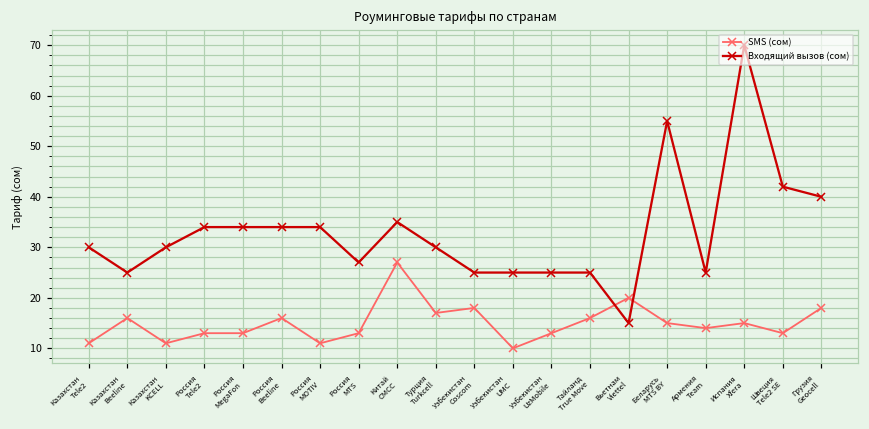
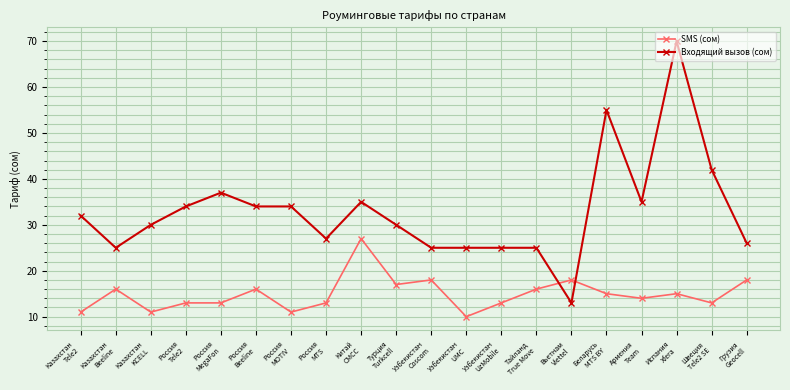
  {
    "SMS (сом)": {
      "Казахстан Tele2": 11,
      "Казахстан Beeline": 16,
      "Казахстан KCELL": 11,
      "Россия Tele2": 13,
      "Россия MegaFon": 13,
      "Россия Beeline": 16,
      "Россия MOTIV": 11,
      "Россия MTS": 13,
      "Китай CMCC": 27,
      "Турция Turkcell": 17,
      "Узбекистан Coscom": 18,
      "Узбекистан UMC": 10,
      "Узбекистан UzMobile": 13,
      "Тайланд True Move": 16,
-     "Вьетнам Viettel": 20,
+     "Вьетнам Viettel": 18,
      "Беларусь MTS BY": 15,
      "Армения Team": 14,
      "Испания Xfera": 15,
      "Швеция Tele2 SE": 13,
      "Грузия Geocell": 18
    },
    "Входящий вызов (сом)": {
-     "Казахстан Tele2": 30,
+     "Казахстан Tele2": 32,
      "Казахстан Beeline": 25,
      "Казахстан KCELL": 30,
      "Россия Tele2": 34,
-     "Россия MegaFon": 34,
+     "Россия MegaFon": 37,
      "Россия Beeline": 34,
      "Россия MOTIV": 34,
      "Россия MTS": 27,
      "Китай CMCC": 35,
      "Турция Turkcell": 30,
      "Узбекистан Coscom": 25,
      "Узбекистан UMC": 25,
      "Узбекистан UzMobile": 25,
      "Тайланд True Move": 25,
-     "Вьетнам Viettel": 15,
+     "Вьетнам Viettel": 13,
      "Беларусь MTS BY": 55,
-     "Армения Team": 25,
+     "Армения Team": 35,
      "Швеция Tele2 SE": 42,
-     "Грузия Geocell": 40
+     "Грузия Geocell": 26
    }
  }
